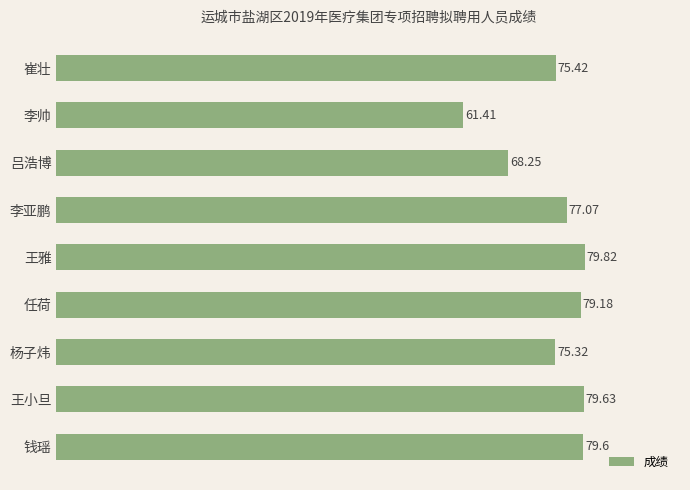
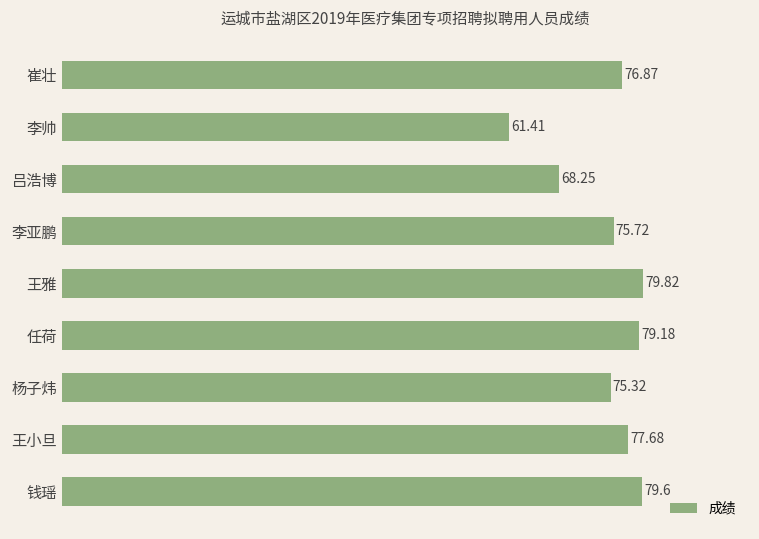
  {
-   "崔壮": 75.42,
+   "崔壮": 76.87,
    "李帅": 61.41,
    "吕浩博": 68.25,
-   "李亚鹏": 77.07,
+   "李亚鹏": 75.72,
    "王雅": 79.82,
    "任荷": 79.18,
    "杨子炜": 75.32,
-   "王小旦": 79.63
+   "王小旦": 77.68
  }
